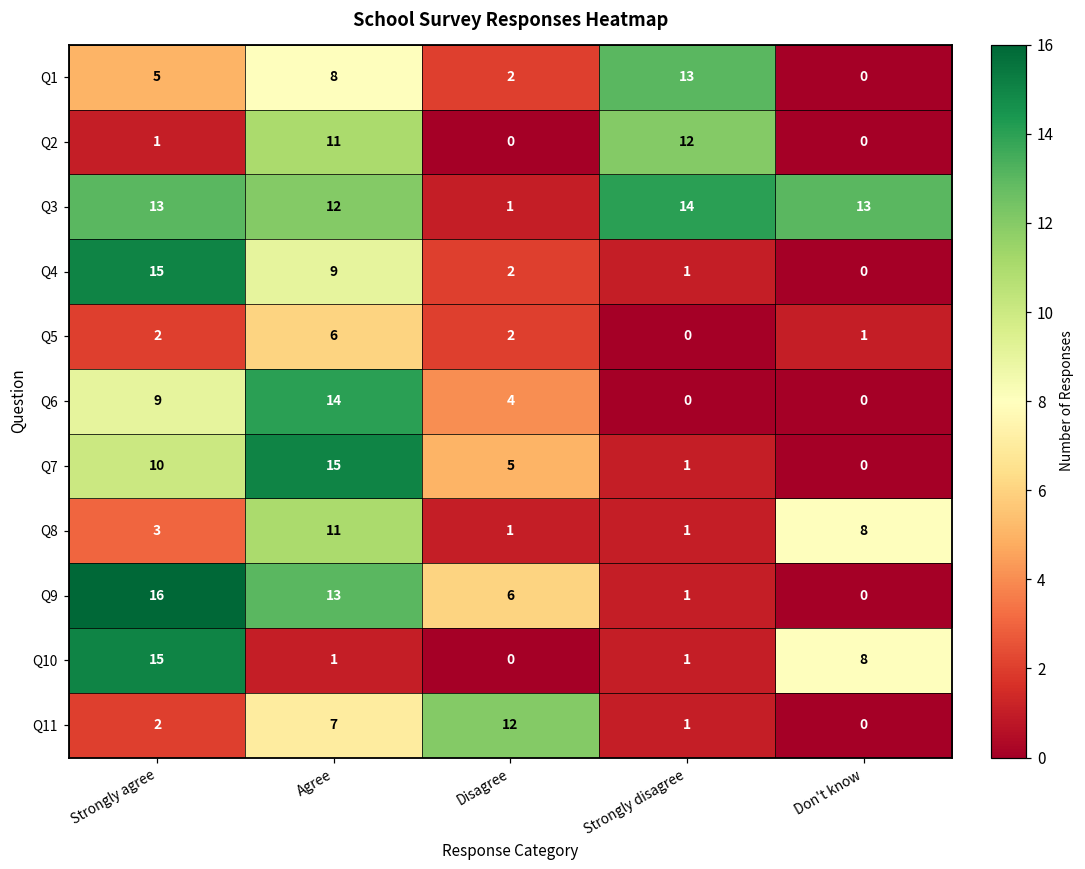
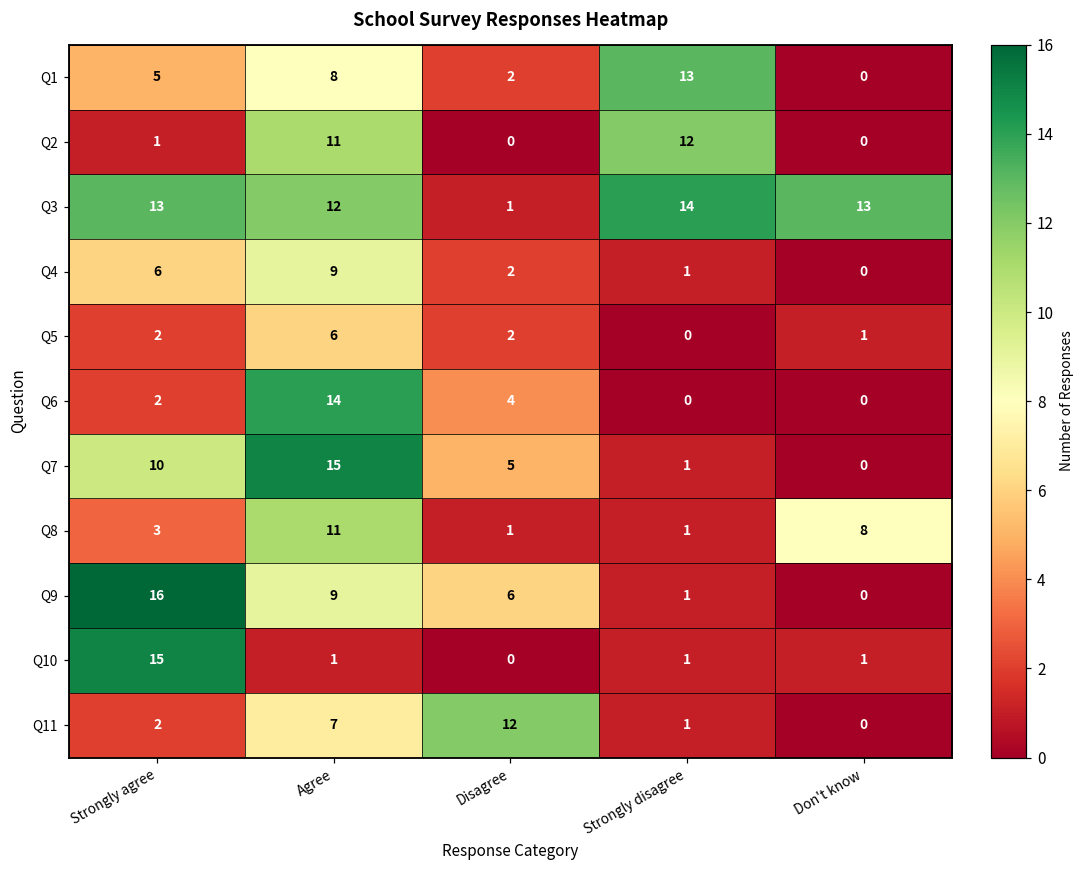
  {
    "Q1": {
      "Strongly agree": 5,
      "Agree": 8,
      "Disagree": 2,
      "Strongly disagree": 13,
      "Don't know": 0
    },
    "Q2": {
      "Strongly agree": 1,
      "Agree": 11,
      "Disagree": 0,
      "Strongly disagree": 12,
      "Don't know": 0
    },
    "Q3": {
      "Strongly agree": 13,
      "Agree": 12,
      "Disagree": 1,
      "Strongly disagree": 14,
      "Don't know": 13
    },
    "Q4": {
-     "Strongly agree": 15,
+     "Strongly agree": 6,
      "Agree": 9,
      "Disagree": 2,
      "Strongly disagree": 1,
      "Don't know": 0
    },
    "Q5": {
      "Strongly agree": 2,
      "Agree": 6,
      "Disagree": 2,
      "Strongly disagree": 0,
      "Don't know": 1
    },
    "Q6": {
-     "Strongly agree": 9,
+     "Strongly agree": 2,
      "Agree": 14,
      "Disagree": 4,
      "Strongly disagree": 0,
      "Don't know": 0
    },
    "Q7": {
      "Strongly agree": 10,
      "Agree": 15,
      "Disagree": 5,
      "Strongly disagree": 1,
      "Don't know": 0
    },
    "Q8": {
      "Strongly agree": 3,
      "Agree": 11,
      "Disagree": 1,
      "Strongly disagree": 1,
      "Don't know": 8
    },
    "Q9": {
      "Strongly agree": 16,
-     "Agree": 13,
+     "Agree": 9,
      "Disagree": 6,
      "Strongly disagree": 1,
      "Don't know": 0
    },
    "Q10": {
      "Strongly agree": 15,
      "Agree": 1,
      "Disagree": 0,
      "Strongly disagree": 1,
-     "Don't know": 8
+     "Don't know": 1
    },
    "Q11": {
      "Strongly agree": 2,
      "Agree": 7,
      "Disagree": 12,
      "Strongly disagree": 1,
      "Don't know": 0
    }
  }
